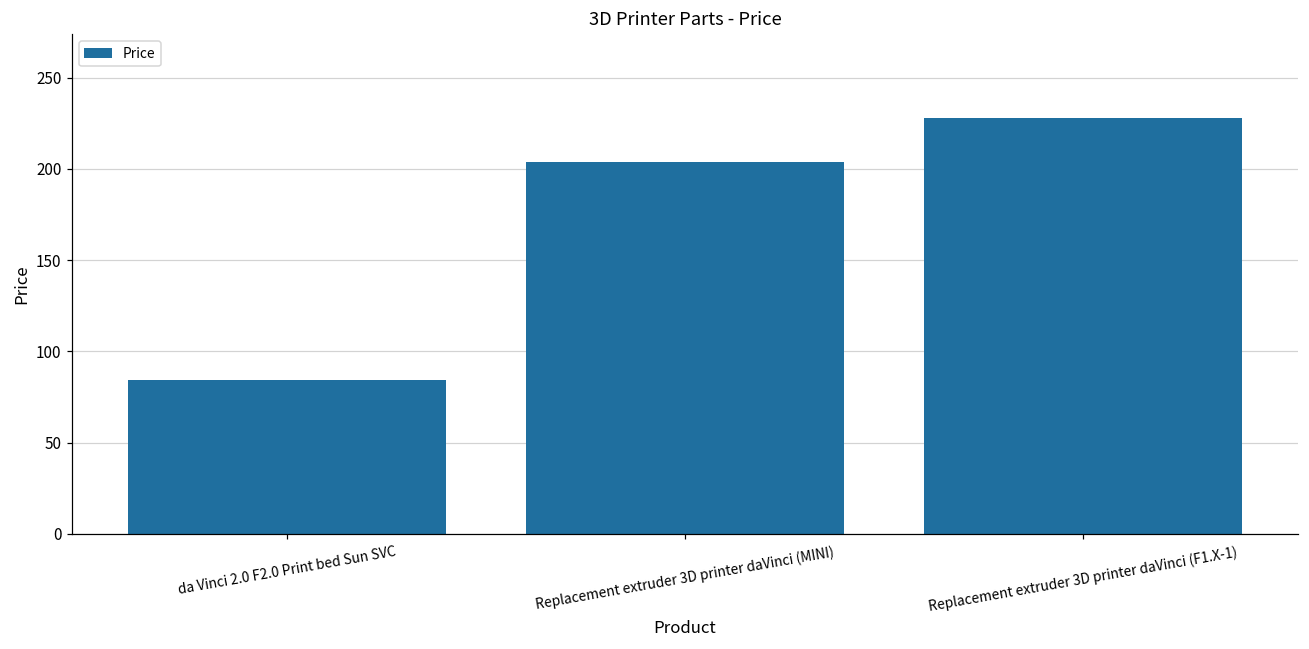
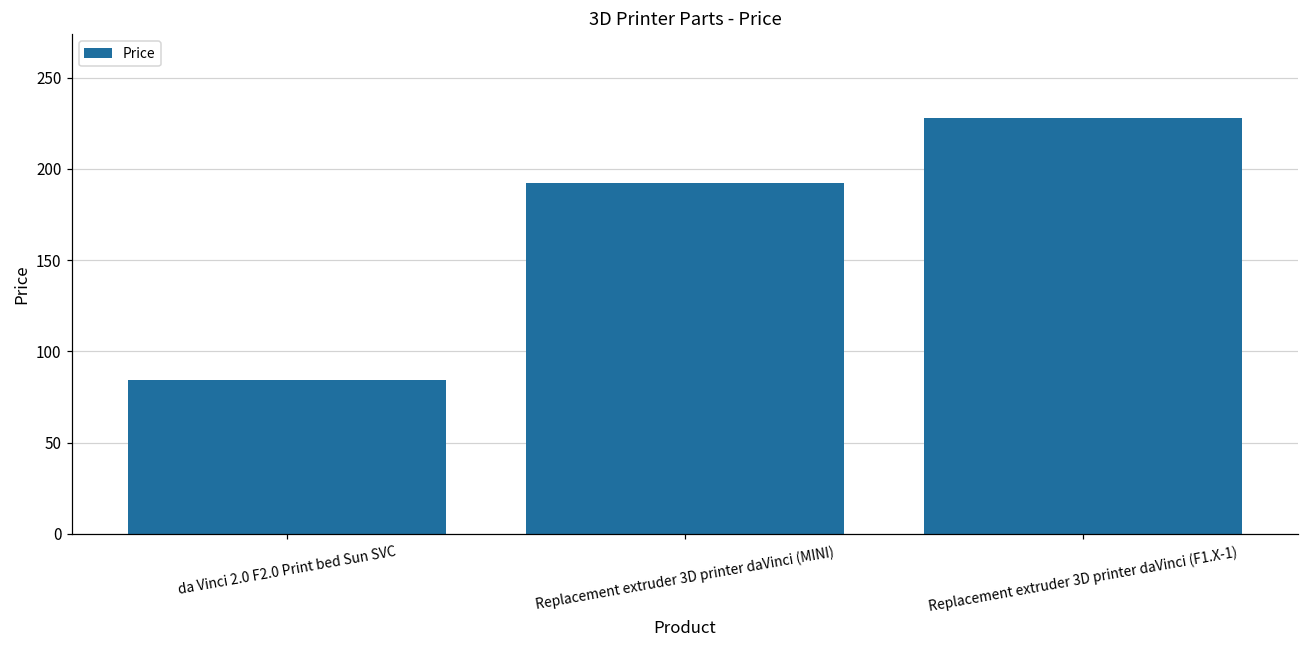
  {
    "da Vinci 2.0 F2.0 Print bed Sun SVC": 84,
-   "Replacement extruder 3D printer daVinci (MINI)": 204,
+   "Replacement extruder 3D printer daVinci (MINI)": 192,
    "Replacement extruder 3D printer daVinci (F1.X-1)": 228
  }
